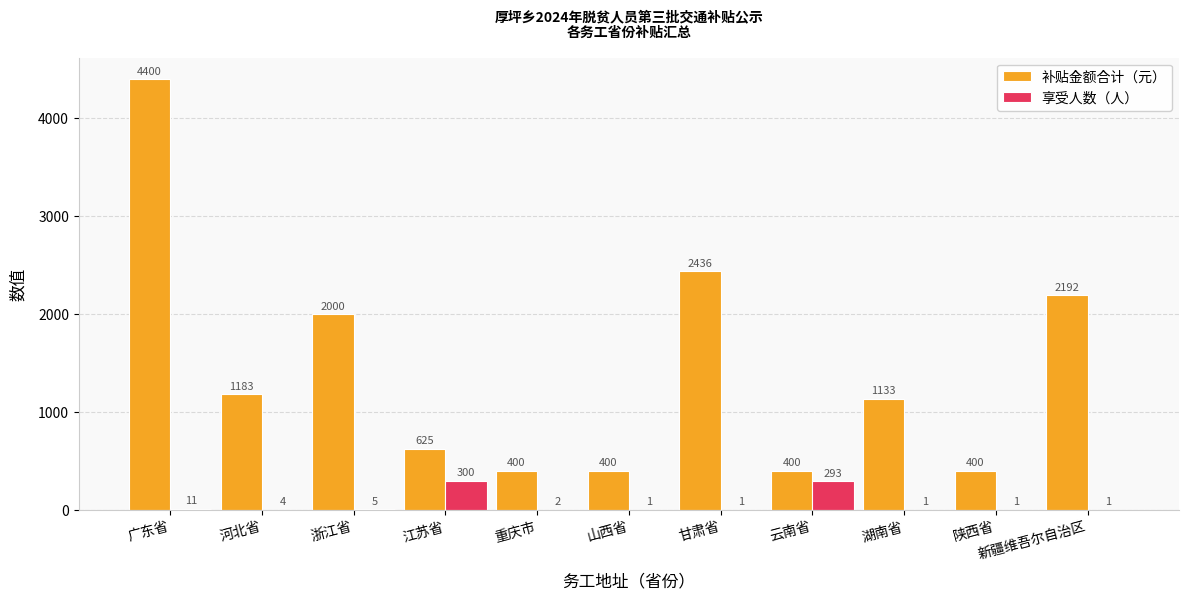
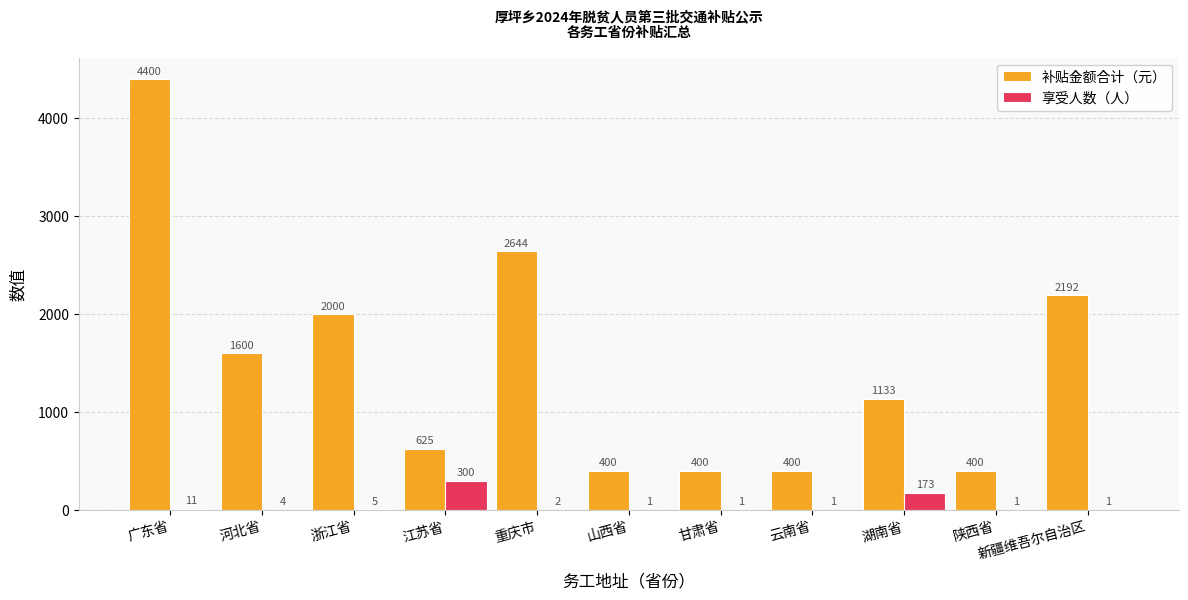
  {
    "补贴金额合计（元）": {
      "广东省": 4400,
-     "河北省": 1183,
+     "河北省": 1600,
      "浙江省": 2000,
      "江苏省": 625,
-     "重庆市": 400,
+     "重庆市": 2644,
      "山西省": 400,
-     "甘肃省": 2436,
+     "甘肃省": 400,
      "云南省": 400,
      "湖南省": 1133,
      "陕西省": 400,
      "新疆维吾尔自治区": 2192
    },
    "享受人数（人）": {
      "广东省": 11,
      "河北省": 4,
      "浙江省": 5,
      "江苏省": 300,
      "重庆市": 2,
      "山西省": 1,
      "甘肃省": 1,
-     "云南省": 293,
-     "湖南省": 1,
+     "云南省": 1,
+     "湖南省": 173,
      "陕西省": 1,
      "新疆维吾尔自治区": 1
    }
  }
